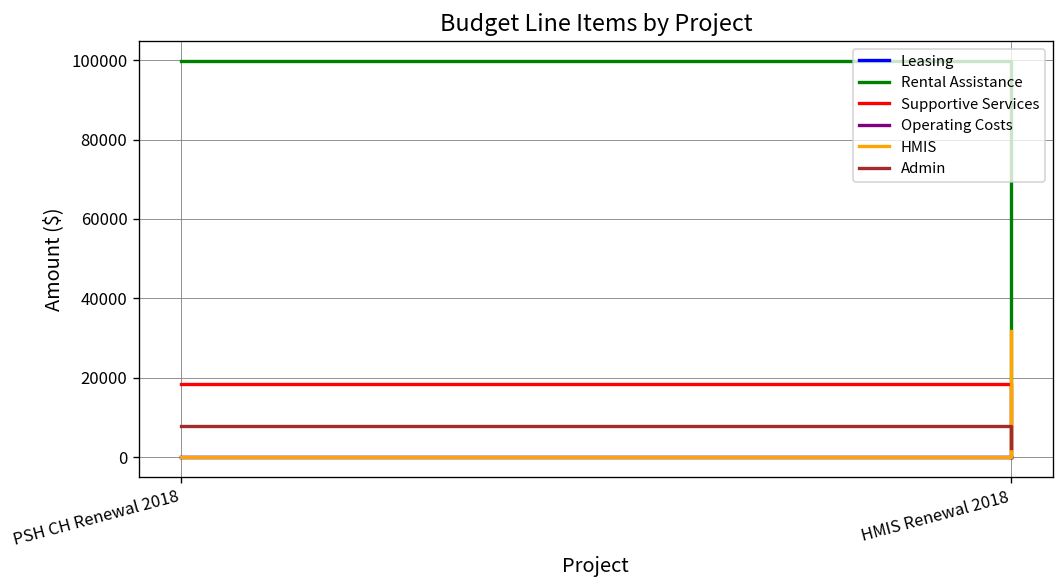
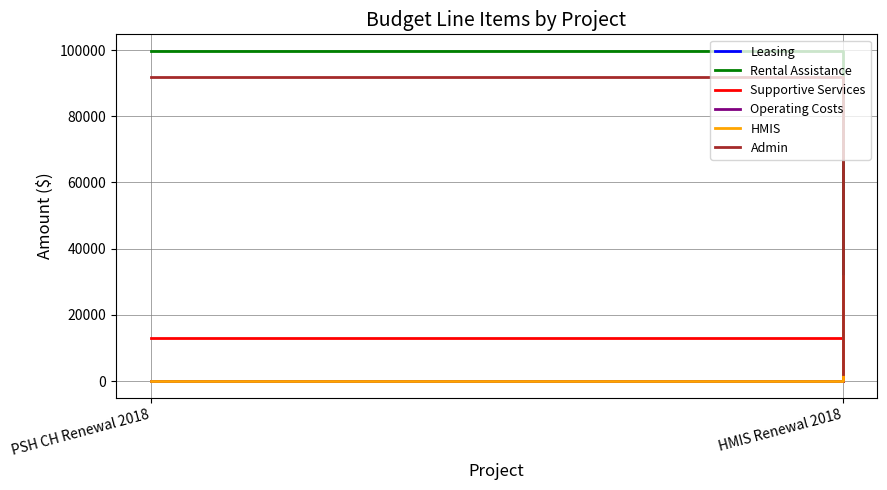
  {
    "Rental Assistance": {
      "PSH CH Renewal 2018": 100000
    },
    "Supportive Services": {
-     "PSH CH Renewal 2018": 18000
+     "PSH CH Renewal 2018": 13000
    },
    "HMIS": {
      "HMIS Renewal 2018": 32000
    },
    "Admin": {
-     "PSH CH Renewal 2018": 8000,
+     "PSH CH Renewal 2018": 92000,
      "HMIS Renewal 2018": 2000
    }
  }
